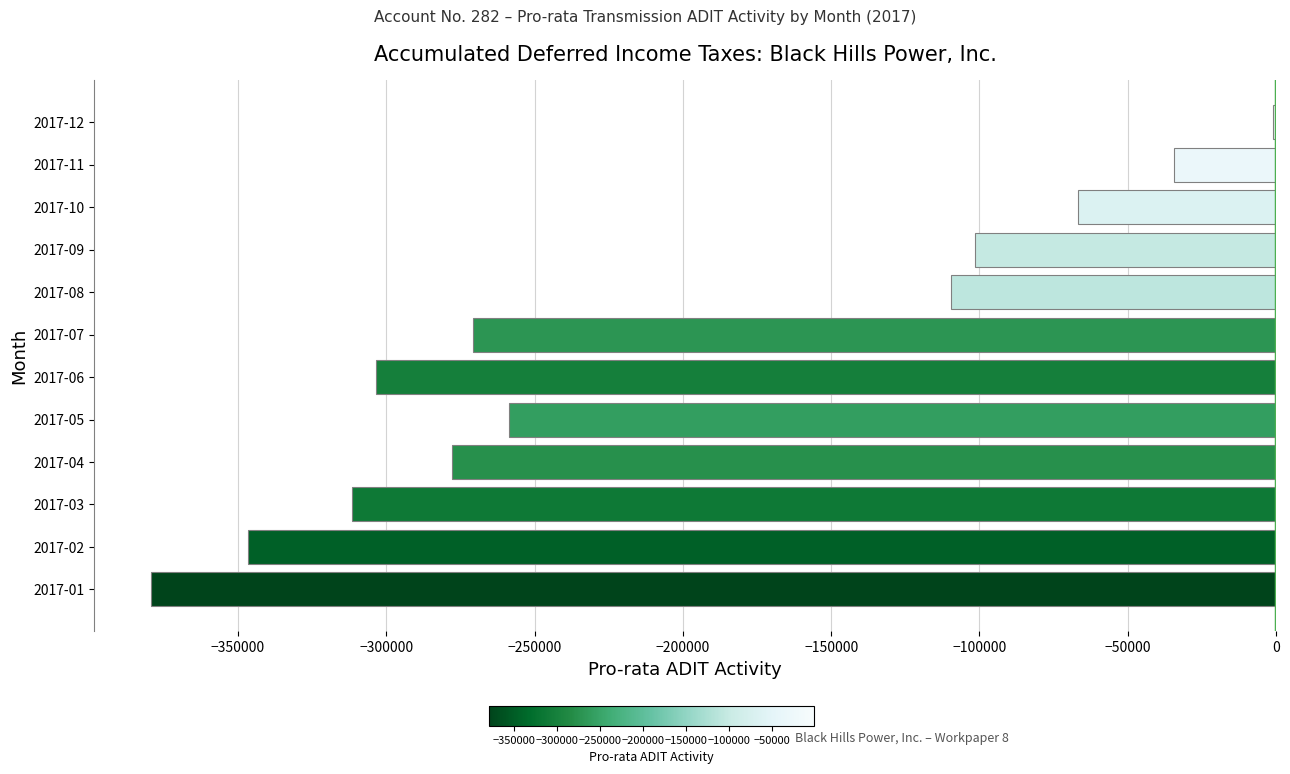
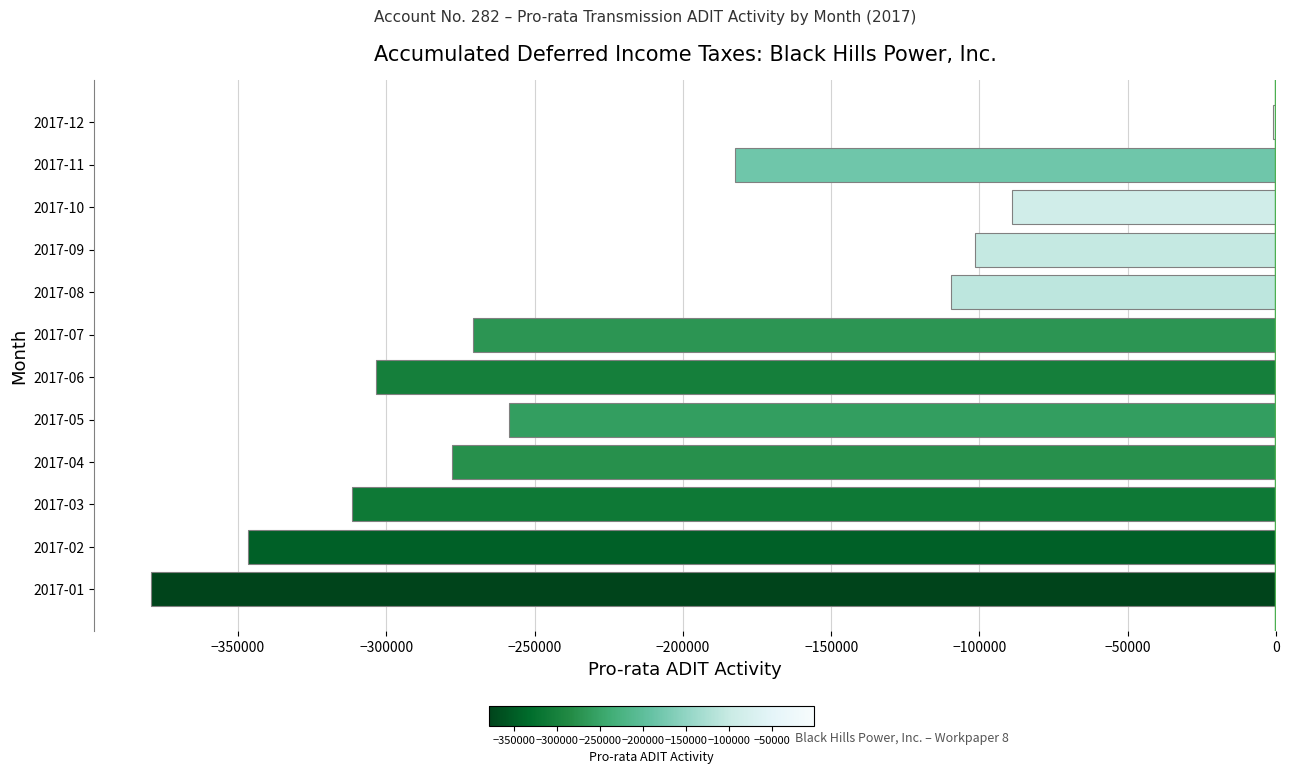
  {
    "2017-12": -1000,
-   "2017-11": -34000,
-   "2017-10": -67000,
+   "2017-11": -183000,
+   "2017-10": -89000,
    "2017-09": -102000,
    "2017-08": -110000,
    "2017-07": -271000,
    "2017-06": -304000,
    "2017-05": -258000,
    "2017-04": -278000,
    "2017-03": -312000,
    "2017-02": -347000,
    "2017-01": -379000
  }
